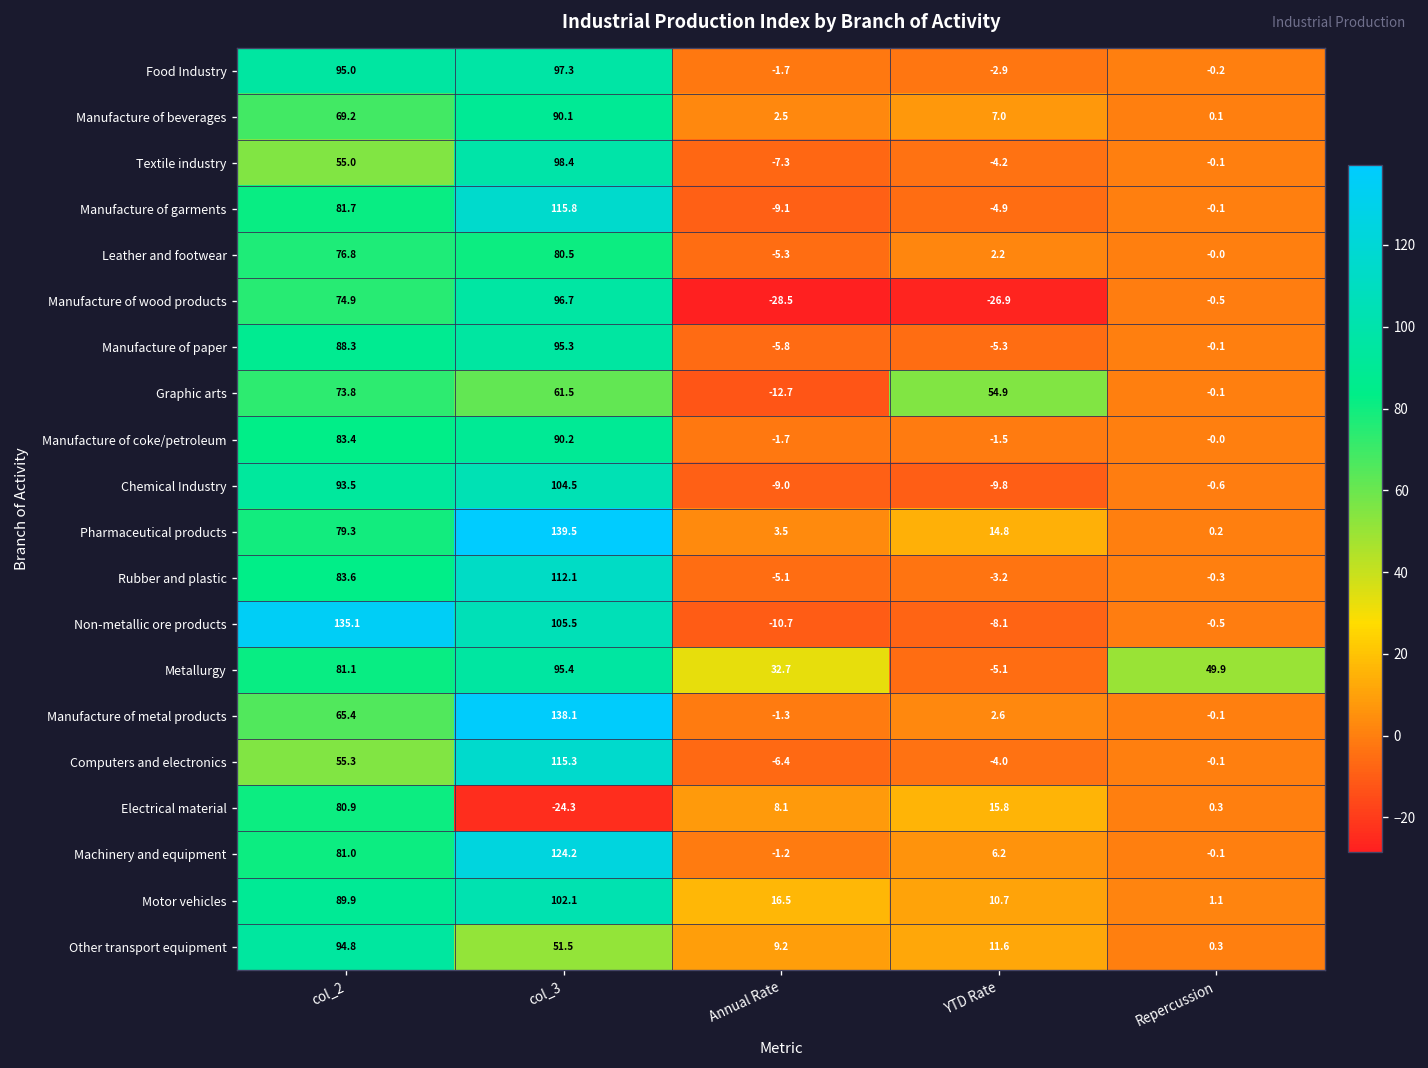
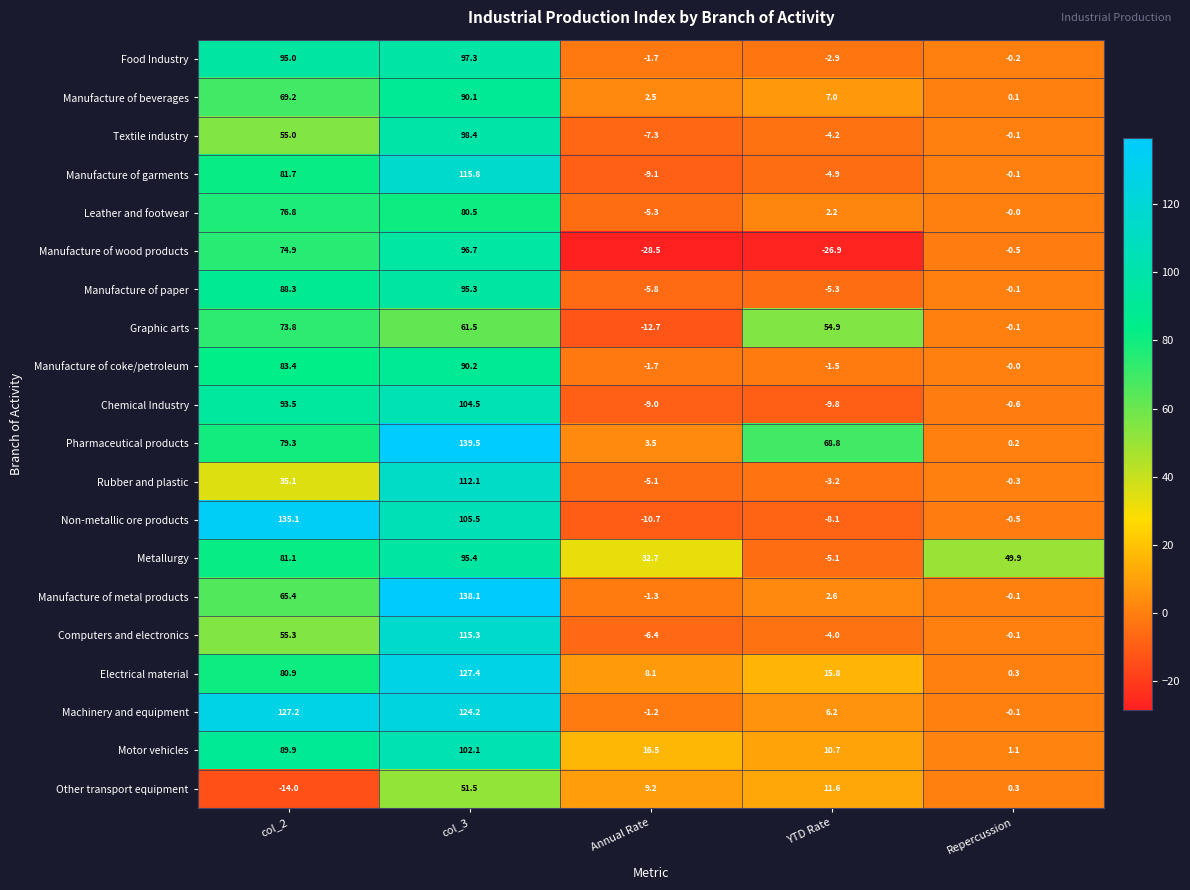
  {
    "Food Industry": {
      "col_2": 95.0,
      "col_3": 97.3,
      "Annual Rate": -1.7,
      "YTD Rate": -2.9,
      "Repercussion": -0.2
    },
    "Manufacture of beverages": {
      "col_2": 69.2,
      "col_3": 90.1,
      "Annual Rate": 2.5,
      "YTD Rate": 7.0,
      "Repercussion": 0.1
    },
    "Textile industry": {
      "col_2": 55.0,
      "col_3": 98.4,
      "Annual Rate": -7.3,
      "YTD Rate": -4.2,
      "Repercussion": -0.1
    },
    "Manufacture of garments": {
      "col_2": 81.7,
      "col_3": 115.8,
      "Annual Rate": -9.1,
      "YTD Rate": -4.9,
      "Repercussion": -0.1
    },
    "Leather and footwear": {
      "col_2": 76.8,
      "col_3": 80.5,
      "Annual Rate": -5.3,
      "YTD Rate": 2.2,
      "Repercussion": -0.0
    },
    "Manufacture of wood products": {
      "col_2": 74.9,
      "col_3": 96.7,
      "Annual Rate": -28.5,
      "YTD Rate": -26.9,
      "Repercussion": -0.5
    },
    "Manufacture of paper": {
      "col_2": 88.3,
      "col_3": 95.3,
      "Annual Rate": -5.8,
      "YTD Rate": -5.3,
      "Repercussion": -0.1
    },
    "Graphic arts": {
      "col_2": 73.8,
      "col_3": 61.5,
      "Annual Rate": -12.7,
      "YTD Rate": 54.9,
      "Repercussion": -0.1
    },
    "Manufacture of coke/petroleum": {
      "col_2": 83.4,
      "col_3": 90.2,
      "Annual Rate": -1.7,
      "YTD Rate": -1.5,
      "Repercussion": -0.0
    },
    "Chemical Industry": {
      "col_2": 93.5,
      "col_3": 104.5,
      "Annual Rate": -9.0,
      "YTD Rate": -9.8,
      "Repercussion": -0.6
    },
    "Pharmaceutical products": {
      "col_2": 79.3,
      "col_3": 139.5,
      "Annual Rate": 3.5,
-     "YTD Rate": 14.8,
+     "YTD Rate": 68.8,
      "Repercussion": 0.2
    },
    "Rubber and plastic": {
-     "col_2": 83.6,
+     "col_2": 35.1,
      "col_3": 112.1,
      "Annual Rate": -5.1,
      "YTD Rate": -3.2,
      "Repercussion": -0.3
    },
    "Non-metallic ore products": {
      "col_2": 135.1,
      "col_3": 105.5,
      "Annual Rate": -10.7,
      "YTD Rate": -8.1,
      "Repercussion": -0.5
    },
    "Metallurgy": {
      "col_2": 81.1,
      "col_3": 95.4,
      "Annual Rate": 32.7,
      "YTD Rate": -5.1,
      "Repercussion": 49.9
    },
    "Manufacture of metal products": {
      "col_2": 65.4,
      "col_3": 138.1,
      "Annual Rate": -1.3,
      "YTD Rate": 2.6,
      "Repercussion": -0.1
    },
    "Computers and electronics": {
      "col_2": 55.3,
      "col_3": 115.3,
      "Annual Rate": -6.4,
      "YTD Rate": -4.0,
      "Repercussion": -0.1
    },
    "Electrical material": {
      "col_2": 80.9,
-     "col_3": -24.3,
+     "col_3": 127.4,
      "Annual Rate": 8.1,
      "YTD Rate": 15.8,
      "Repercussion": 0.3
    },
    "Machinery and equipment": {
-     "col_2": 81.0,
+     "col_2": 127.2,
      "col_3": 124.2,
      "Annual Rate": -1.2,
      "YTD Rate": 6.2,
      "Repercussion": -0.1
    },
    "Motor vehicles": {
      "col_2": 89.9,
      "col_3": 102.1,
      "Annual Rate": 16.5,
      "YTD Rate": 10.7,
      "Repercussion": 1.1
    },
    "Other transport equipment": {
-     "col_2": 94.8,
+     "col_2": -14.0,
      "col_3": 51.5,
      "Annual Rate": 9.2,
      "YTD Rate": 11.6,
      "Repercussion": 0.3
    }
  }
